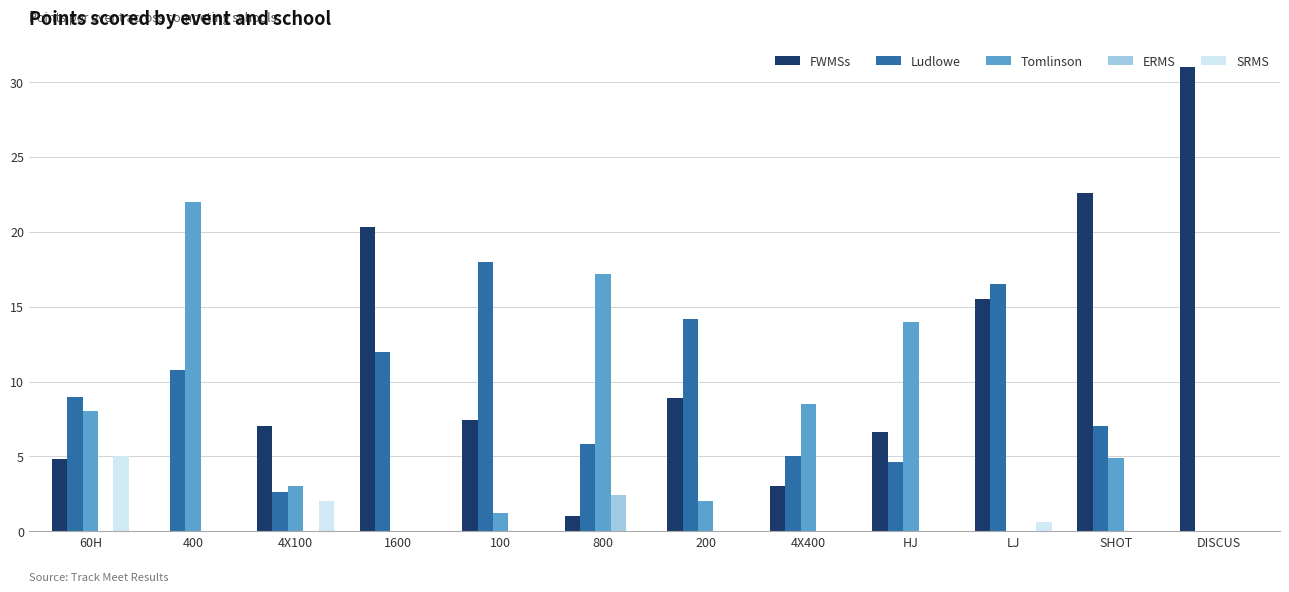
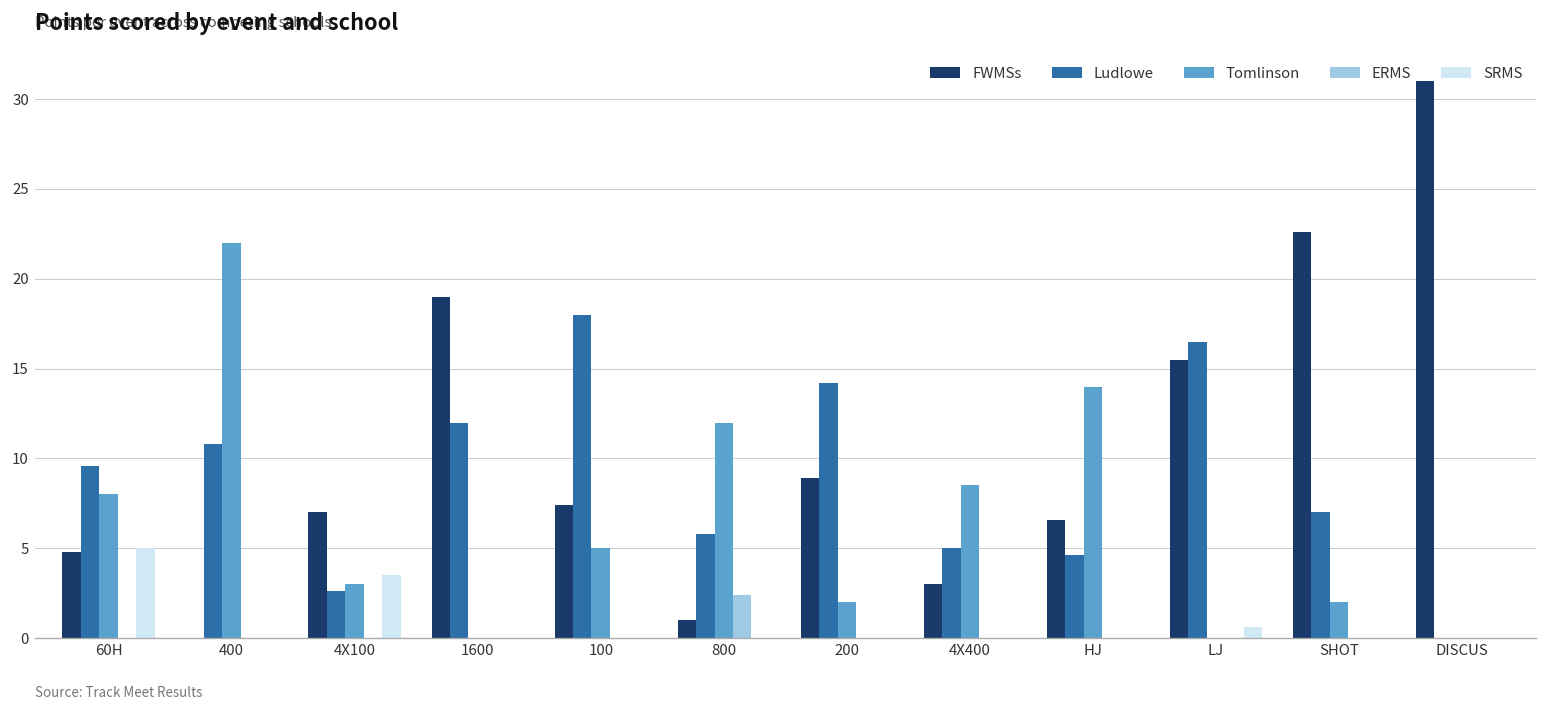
  {
    "FWMSs": {
      "60H": 4.8,
      "400": 0.0,
      "4X100": 7.0,
-     "1600": 20.3,
+     "1600": 19.0,
      "100": 7.4,
      "800": 1.0,
      "200": 8.9,
      "4X400": 3.0,
      "HJ": 6.6,
      "LJ": 15.5,
      "SHOT": 22.6,
      "DISCUS": 31.0
    },
    "Ludlowe": {
-     "60H": 9.0,
+     "60H": 9.6,
      "400": 10.8,
      "4X100": 2.6,
      "1600": 12.0,
      "100": 18.0,
      "800": 5.8,
      "200": 14.2,
      "4X400": 5.0,
      "HJ": 4.6,
      "LJ": 16.5,
      "SHOT": 7.0,
      "DISCUS": 0.0
    },
    "Tomlinson": {
      "60H": 8.0,
      "400": 22.0,
      "4X100": 3.0,
      "1600": 0.0,
-     "100": 1.2,
-     "800": 17.2,
+     "100": 5.0,
+     "800": 12.0,
      "200": 2.0,
      "4X400": 8.5,
      "HJ": 14.0,
      "LJ": 0.0,
-     "SHOT": 4.9,
+     "SHOT": 2.0,
      "DISCUS": 0.0
    },
    "ERMS": {
      "60H": 0.0,
      "400": 0.0,
      "4X100": 0.0,
      "1600": 0.0,
      "100": 0.0,
      "800": 2.4,
      "200": 0.0,
      "4X400": 0.0,
      "HJ": 0.0,
      "LJ": 0.0,
      "SHOT": 0.0,
      "DISCUS": 0.0
    },
    "SRMS": {
      "60H": 5.0,
      "400": 0.0,
-     "4X100": 2.0,
+     "4X100": 3.5,
      "1600": 0.0,
      "100": 0.0,
      "800": 0.0,
      "200": 0.0,
      "4X400": 0.0,
      "HJ": 0.0,
      "LJ": 0.6,
      "SHOT": 0.0,
      "DISCUS": 0.0
    }
  }
